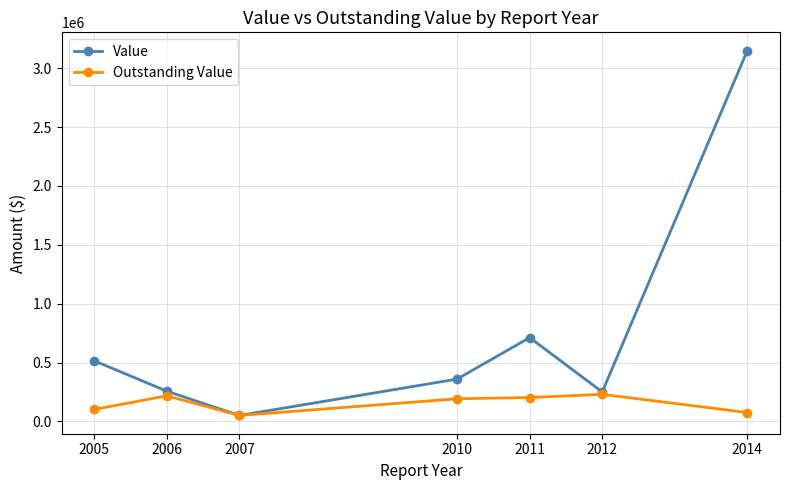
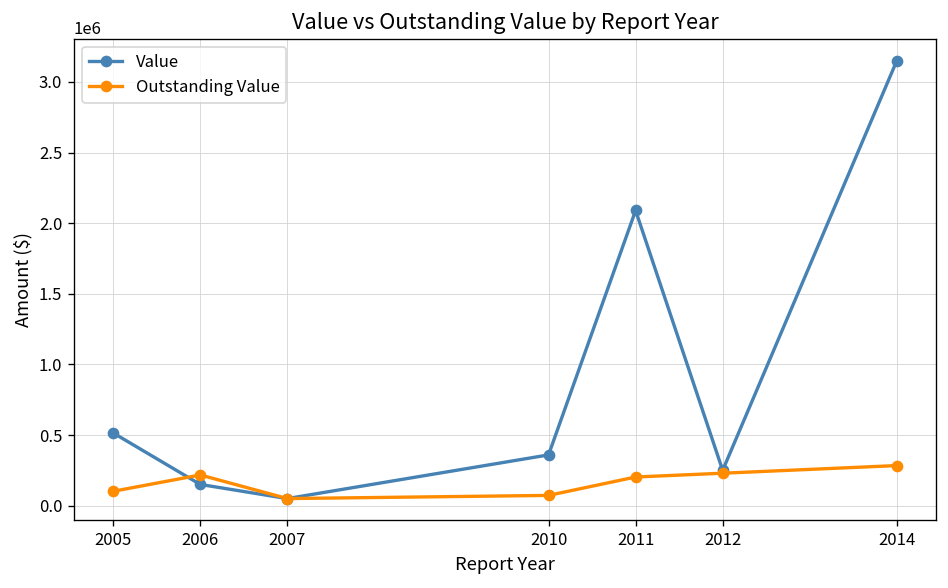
  {
    "Value": {
      "2005": 510000,
-     "2006": 260000,
+     "2006": 150000,
      "2010": 360000,
-     "2011": 710000,
+     "2011": 2090000,
      "2014": 3150000
    },
    "Outstanding Value": {
      "2005": 100000,
      "2006": 220000,
-     "2010": 190000,
+     "2010": 70000,
      "2011": 200000,
-     "2014": 80000
+     "2014": 280000
    }
  }
